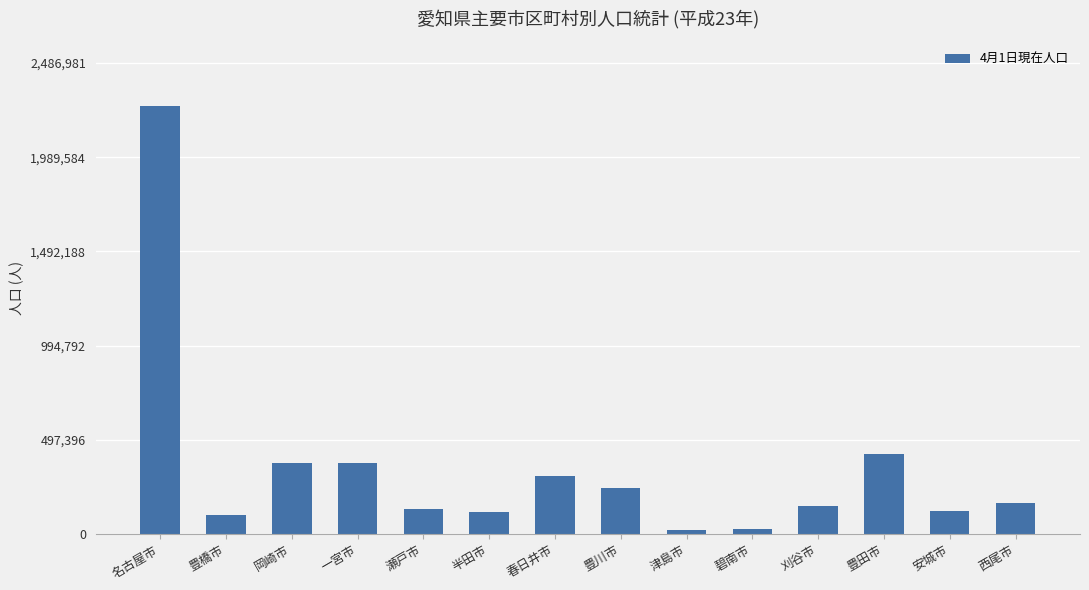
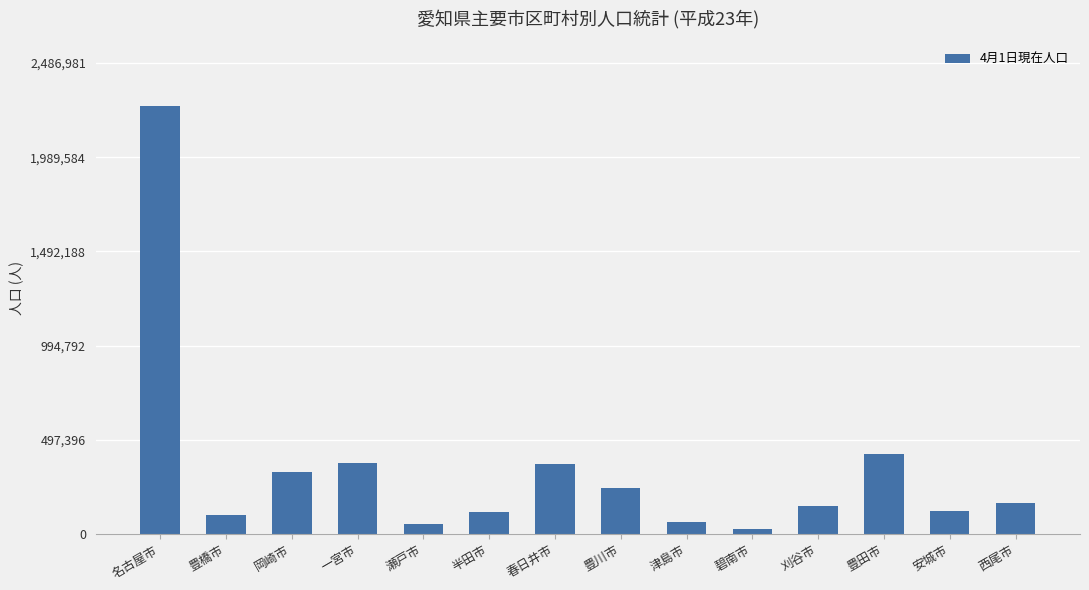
  {
    "名古屋市": "2,260,000",
    "豊橋市": "100,000",
-   "岡崎市": "370,000",
+   "岡崎市": "330,000",
    "一宮市": "380,000",
-   "瀬戸市": "130,000",
+   "瀬戸市": "50,000",
    "半田市": "120,000",
-   "春日井市": "310,000",
+   "春日井市": "370,000",
    "豊川市": "240,000",
-   "津島市": "20,000",
+   "津島市": "70,000",
    "碧南市": "30,000",
    "刈谷市": "150,000",
    "豊田市": "420,000",
    "安城市": "120,000",
    "西尾市": "170,000"
  }
